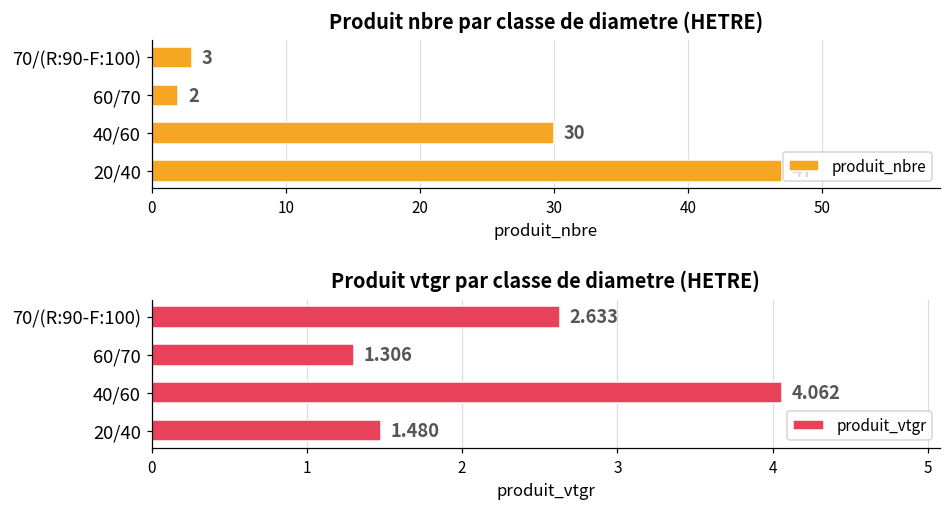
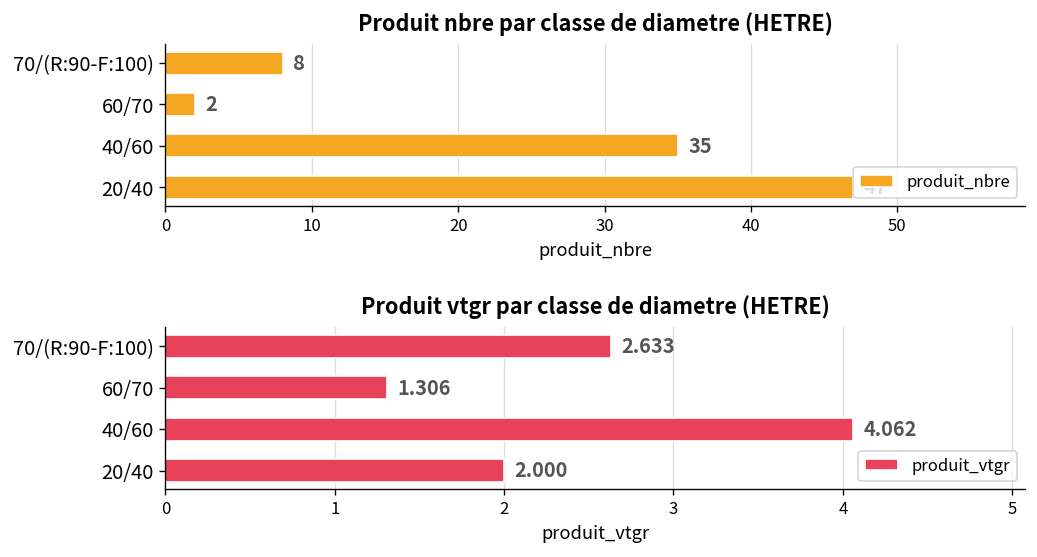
  {
    "Produit nbre par classe de diametre (HETRE)": {
-     "70/(R:90-F:100)": 3,
+     "70/(R:90-F:100)": 8,
      "60/70": 2,
-     "40/60": 30
+     "40/60": 35
    },
    "Produit vtgr par classe de diametre (HETRE)": {
      "70/(R:90-F:100)": 2.633,
      "60/70": 1.306,
      "40/60": 4.062,
-     "20/40": 1.480
+     "20/40": 2.000
    }
  }
